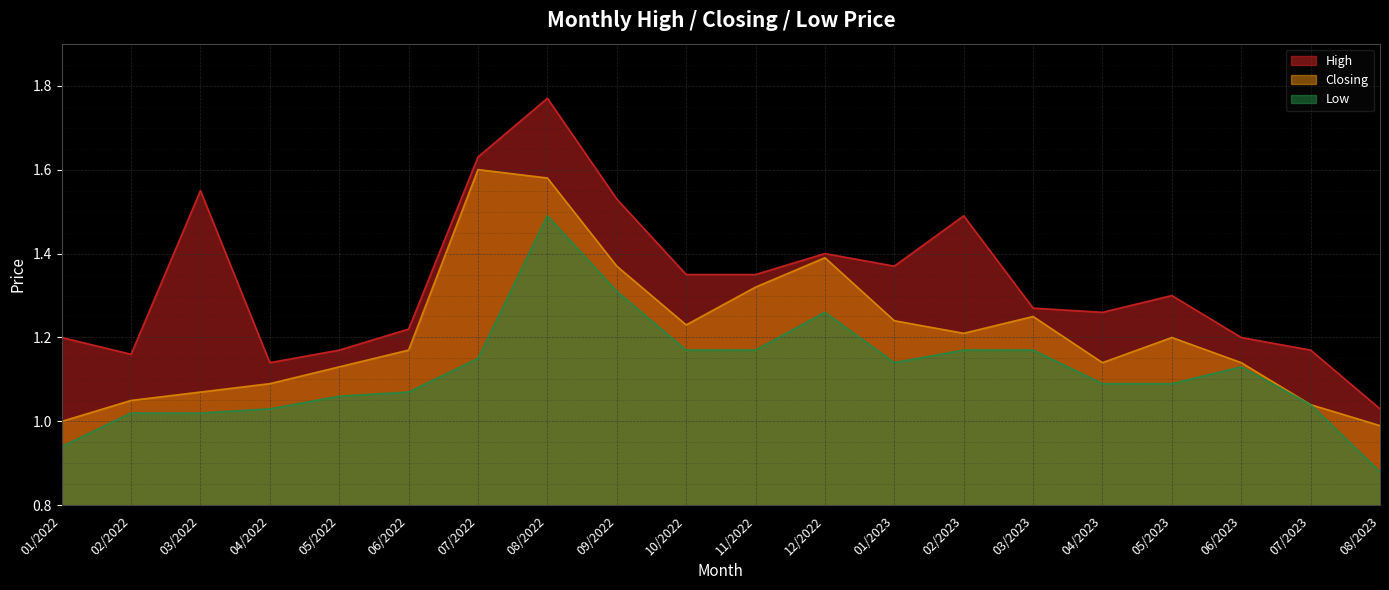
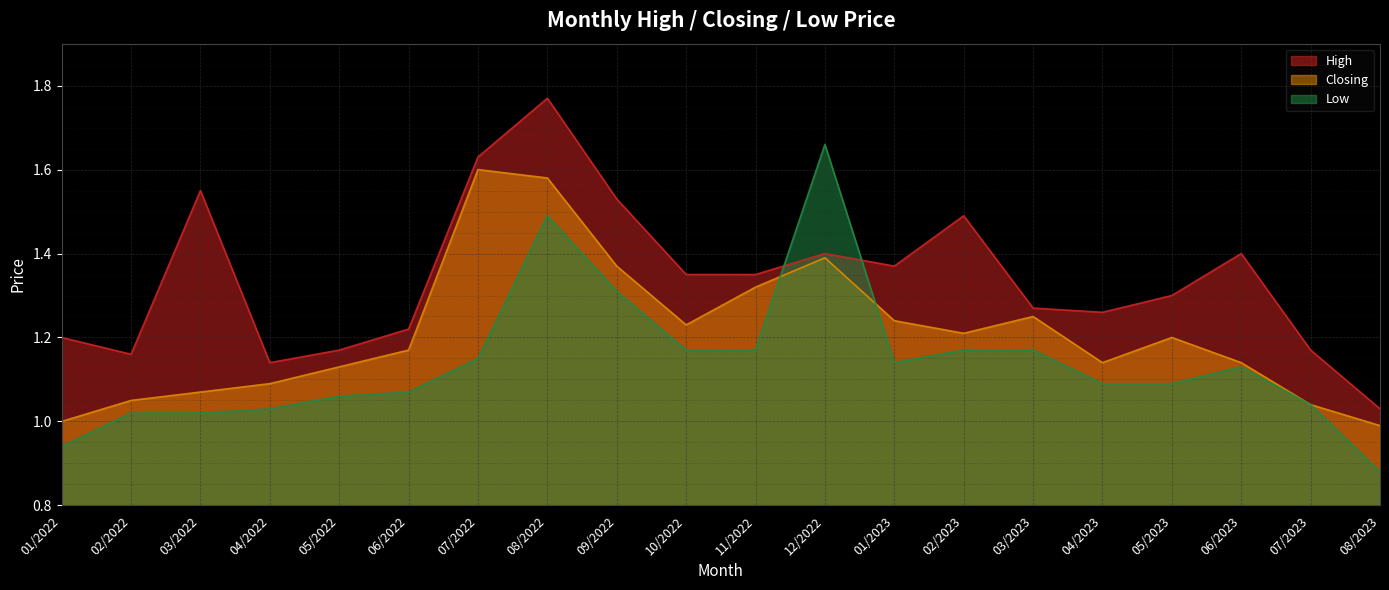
  {
    "High": {
      "01/2022": 1.2,
      "02/2022": 1.16,
      "03/2022": 1.55,
      "04/2022": 1.14,
      "05/2022": 1.17,
      "06/2022": 1.22,
      "07/2022": 1.63,
      "08/2022": 1.77,
      "09/2022": 1.53,
      "10/2022": 1.35,
      "11/2022": 1.35,
      "12/2022": 1.4,
      "01/2023": 1.37,
      "02/2023": 1.49,
      "03/2023": 1.27,
      "04/2023": 1.26,
      "05/2023": 1.3,
-     "06/2023": 1.2,
+     "06/2023": 1.4,
      "07/2023": 1.17,
      "08/2023": 1.03
    },
    "Closing": {
      "01/2022": 1.00,
      "02/2022": 1.05,
      "03/2022": 1.07,
      "04/2022": 1.09,
      "05/2022": 1.13,
      "06/2022": 1.17,
      "07/2022": 1.60,
      "08/2022": 1.58,
      "09/2022": 1.37,
      "10/2022": 1.23,
      "11/2022": 1.32,
      "12/2022": 1.39,
      "01/2023": 1.24,
      "02/2023": 1.21,
      "03/2023": 1.25,
      "04/2023": 1.14,
      "05/2023": 1.20,
      "06/2023": 1.14,
      "08/2023": 0.99
    },
    "Low": {
      "01/2022": 0.94,
      "02/2022": 1.02,
      "03/2022": 1.02,
      "04/2022": 1.03,
      "05/2022": 1.06,
      "06/2022": 1.07,
      "07/2022": 1.15,
      "08/2022": 1.49,
      "09/2022": 1.31,
      "10/2022": 1.17,
      "11/2022": 1.17,
-     "12/2022": 1.26,
+     "12/2022": 1.66,
      "01/2023": 1.14,
      "02/2023": 1.17,
      "03/2023": 1.17,
      "04/2023": 1.09,
      "05/2023": 1.09,
      "06/2023": 1.13,
      "08/2023": 0.88
    }
  }
